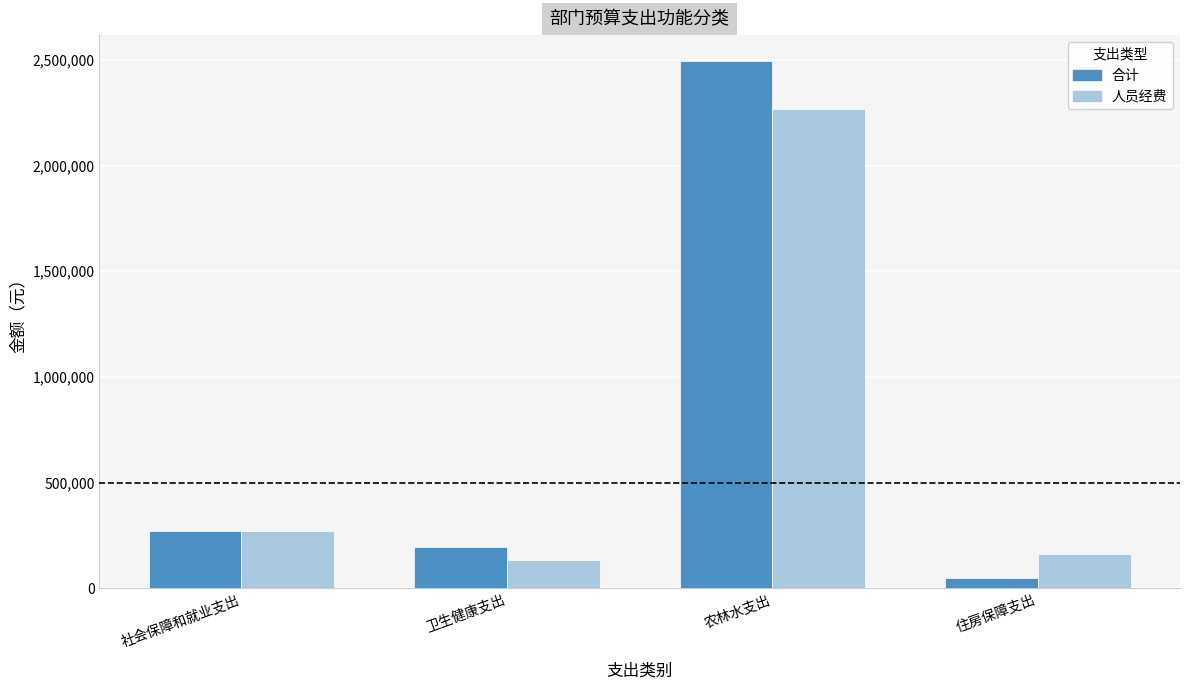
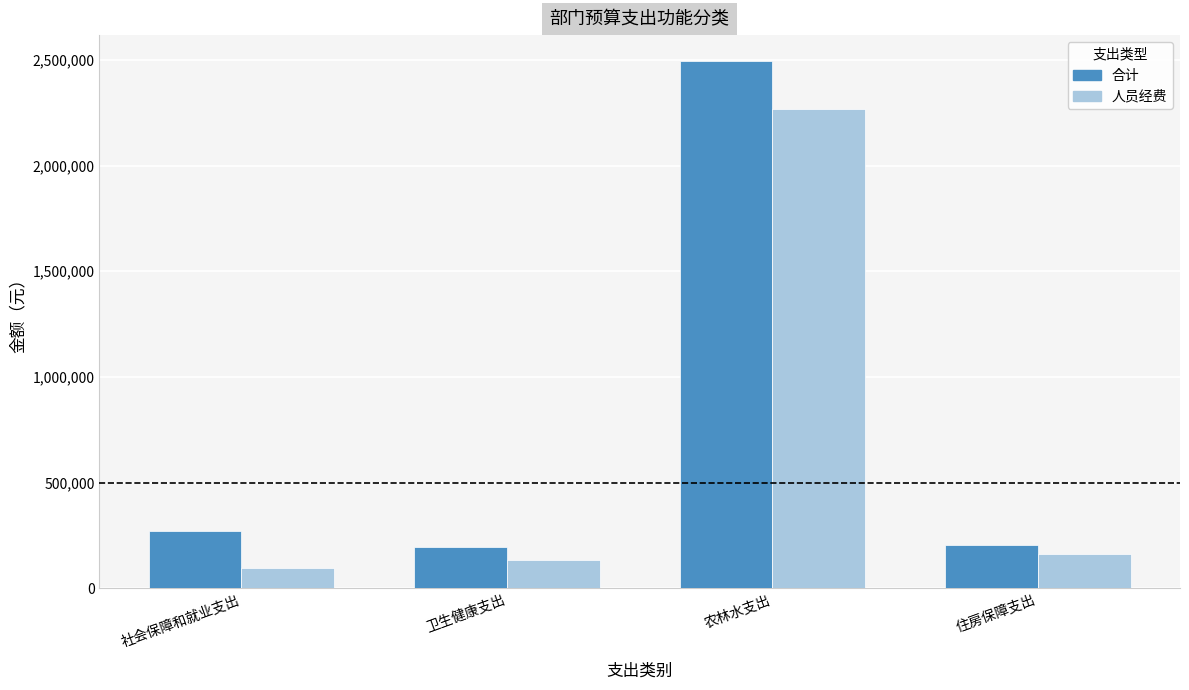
  {
    "合计": {
      "社会保障和就业支出": "270,000",
      "卫生健康支出": "190,000",
      "农林水支出": "2,490,000",
-     "住房保障支出": "50,000"
+     "住房保障支出": "210,000"
    },
    "人员经费": {
-     "社会保障和就业支出": "270,000",
+     "社会保障和就业支出": "100,000",
      "卫生健康支出": "140,000",
      "农林水支出": "2,270,000",
      "住房保障支出": "160,000"
    }
  }
